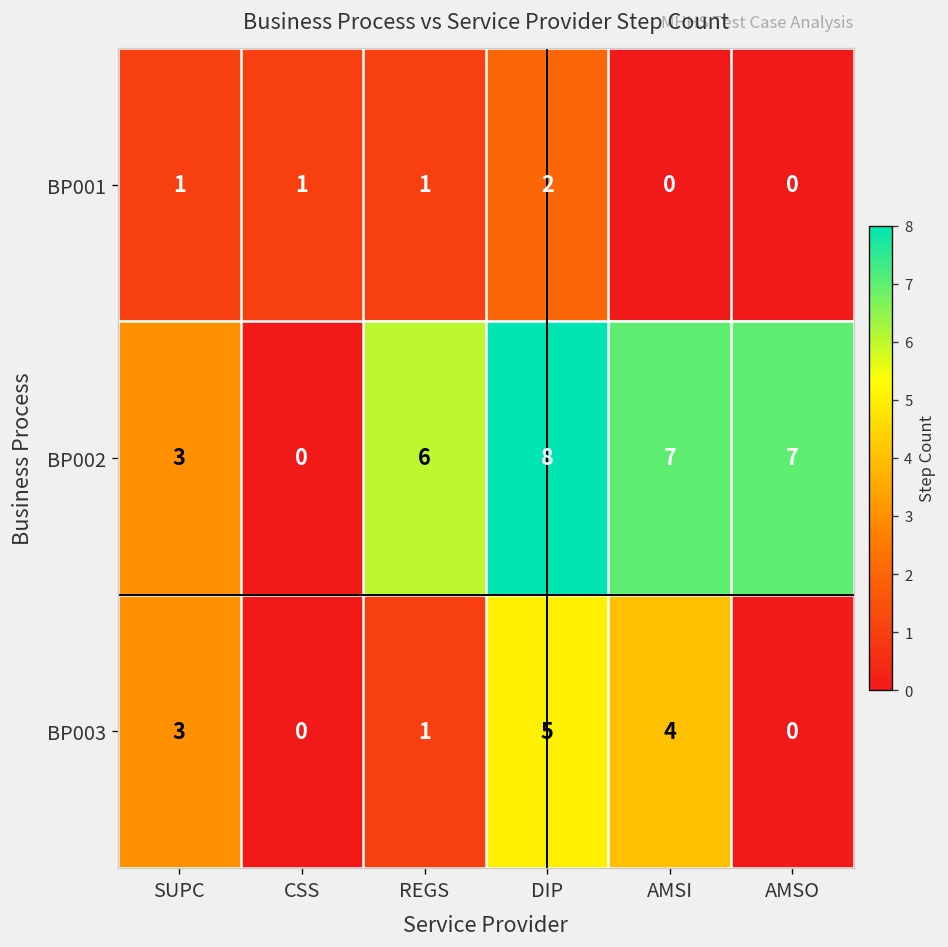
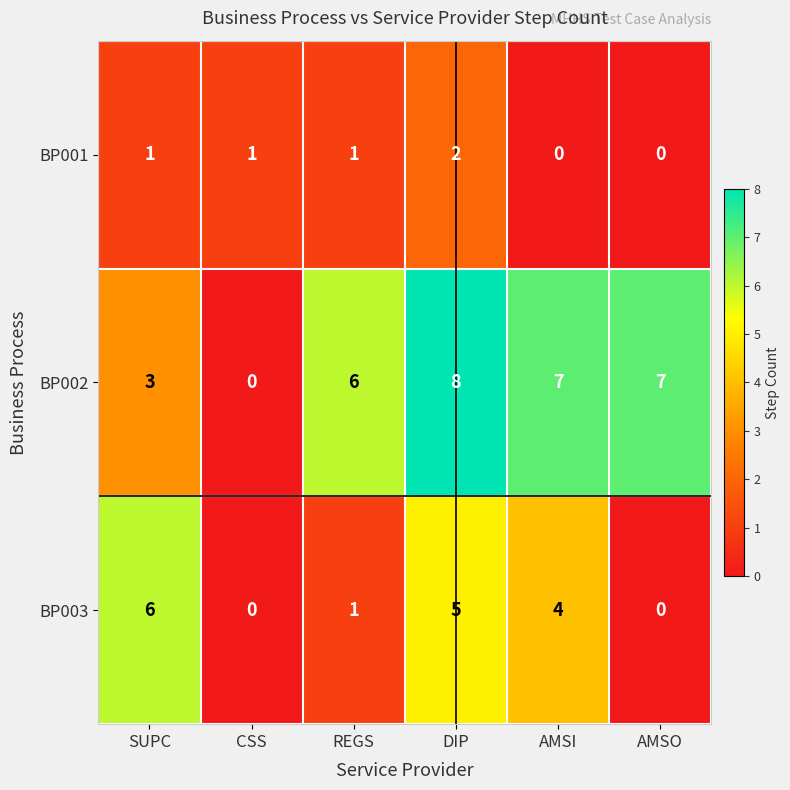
  {
    "BP001": {
      "SUPC": 1,
      "CSS": 1,
      "REGS": 1,
      "DIP": 2,
      "AMSI": 0,
      "AMSO": 0
    },
    "BP002": {
      "SUPC": 3,
      "CSS": 0,
      "REGS": 6,
      "DIP": 8,
      "AMSI": 7,
      "AMSO": 7
    },
    "BP003": {
-     "SUPC": 3,
+     "SUPC": 6,
      "CSS": 0,
      "REGS": 1,
      "DIP": 5,
      "AMSI": 4,
      "AMSO": 0
    }
  }
